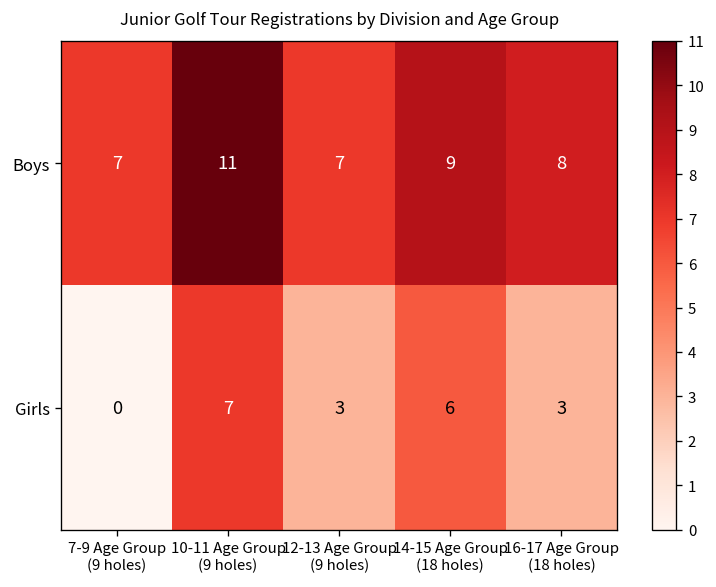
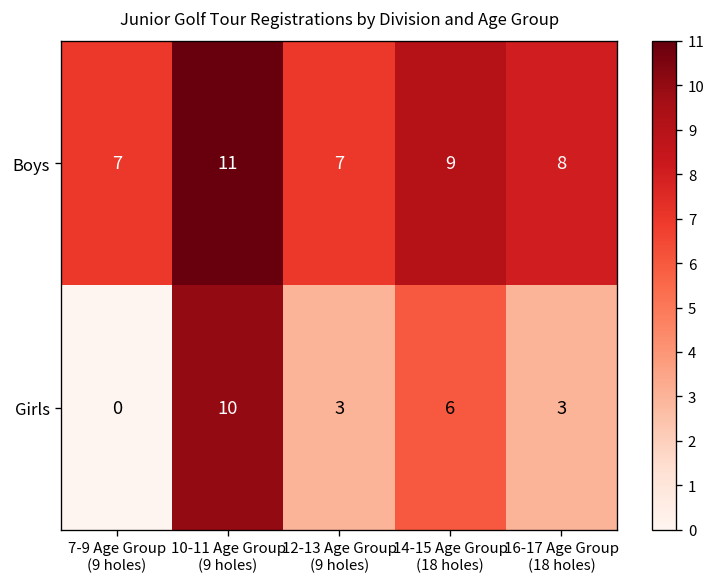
  {
    "Boys": {
      "7-9 Age Group (9 holes)": 7,
      "10-11 Age Group (9 holes)": 11,
      "12-13 Age Group (9 holes)": 7,
      "14-15 Age Group (18 holes)": 9,
      "16-17 Age Group (18 holes)": 8
    },
    "Girls": {
      "7-9 Age Group (9 holes)": 0,
-     "10-11 Age Group (9 holes)": 7,
+     "10-11 Age Group (9 holes)": 10,
      "12-13 Age Group (9 holes)": 3,
      "14-15 Age Group (18 holes)": 6,
      "16-17 Age Group (18 holes)": 3
    }
  }
